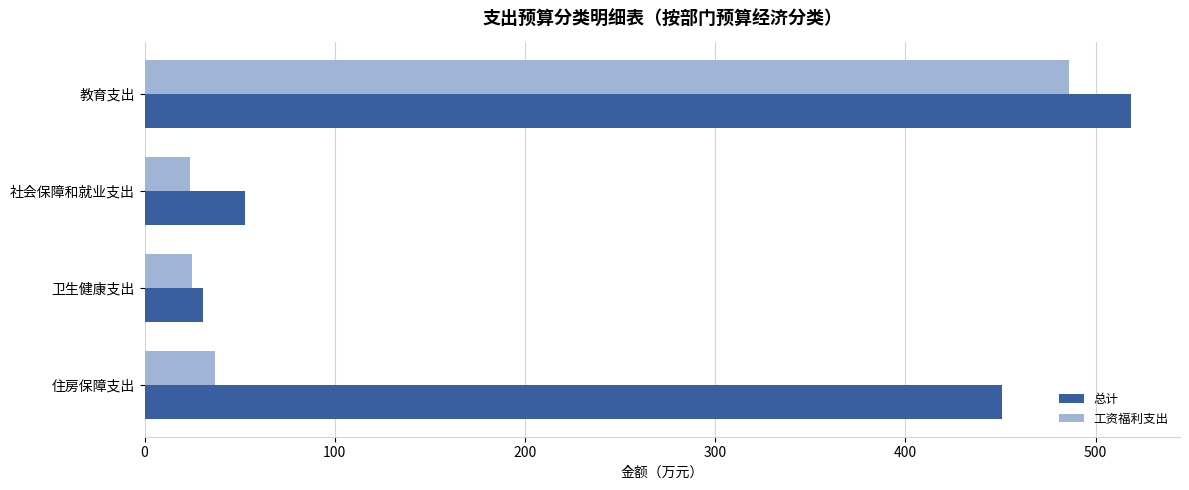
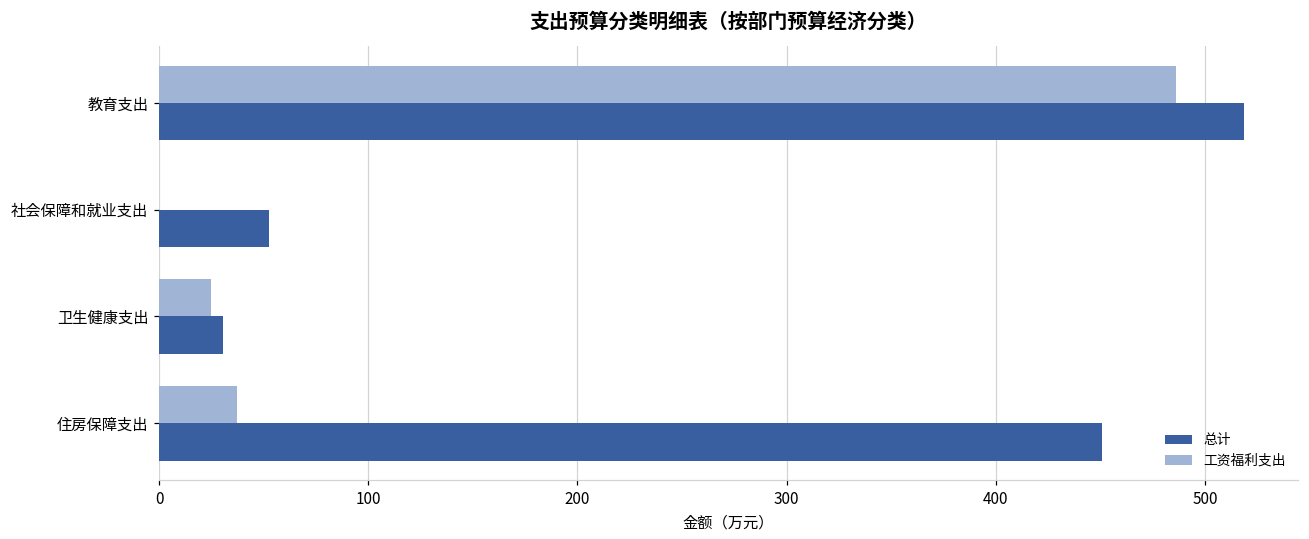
  {
    "总计": {
      "教育支出": 518,
      "社会保障和就业支出": 53,
      "卫生健康支出": 31,
      "住房保障支出": 451
    },
    "工资福利支出": {
      "教育支出": 486,
-     "社会保障和就业支出": 24,
+     "社会保障和就业支出": 0,
      "卫生健康支出": 25,
      "住房保障支出": 37
    }
  }
